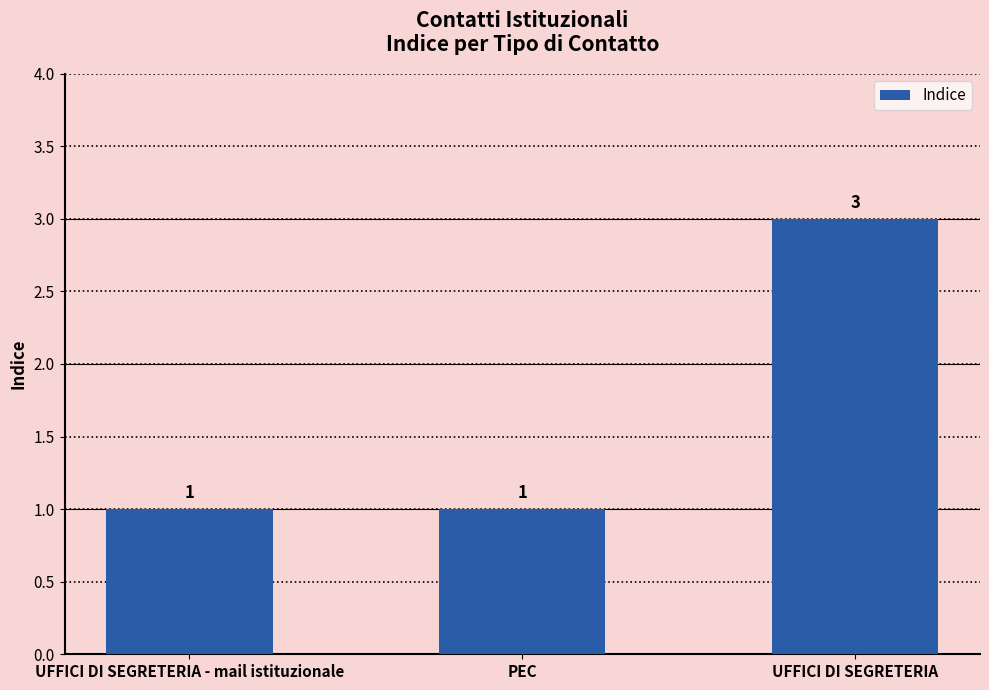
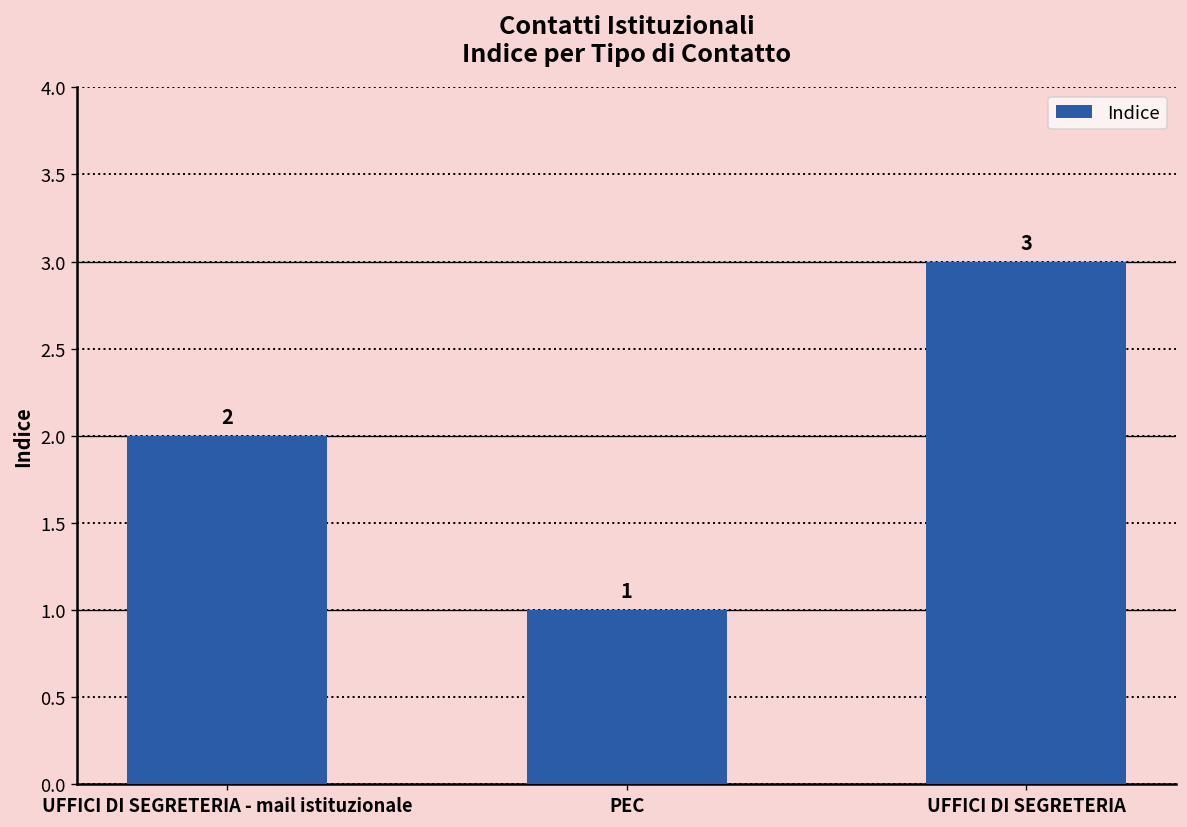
  {
-   "UFFICI DI SEGRETERIA - mail istituzionale": 1,
+   "UFFICI DI SEGRETERIA - mail istituzionale": 2,
    "PEC": 1,
    "UFFICI DI SEGRETERIA": 3
  }
